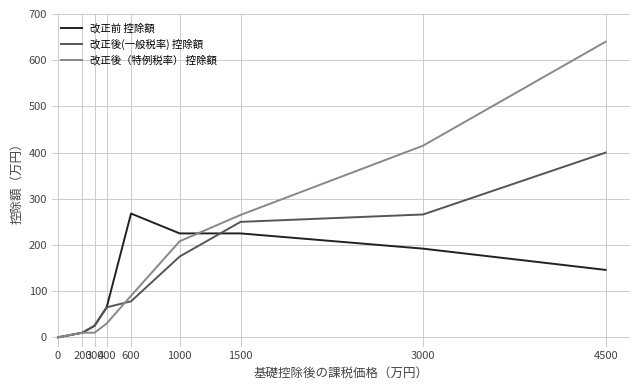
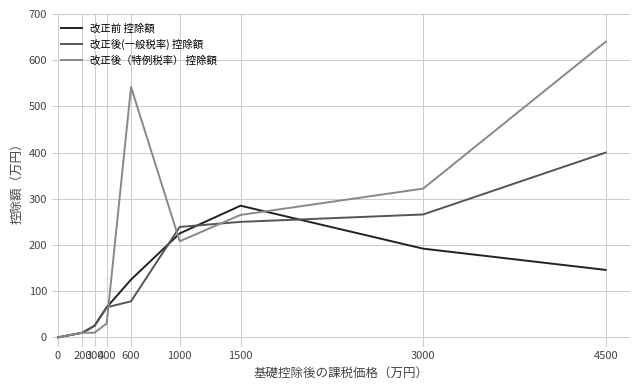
  {
    "改正前 控除額": {
-     "600": 270,
+     "600": 130,
      "1000": 230,
-     "1500": 230,
+     "1500": 290,
      "3000": 190,
      "4500": 150
    },
    "改正後(一般税率) 控除額": {
      "600": 80,
-     "1000": 180,
+     "1000": 240,
      "1500": 250,
      "3000": 270,
      "4500": 400
    },
    "改正後（特例税率） 控除額": {
-     "600": 90,
+     "600": 540,
      "1000": 210,
      "1500": 270,
-     "3000": 420,
+     "3000": 320,
      "4500": 640
    }
  }
